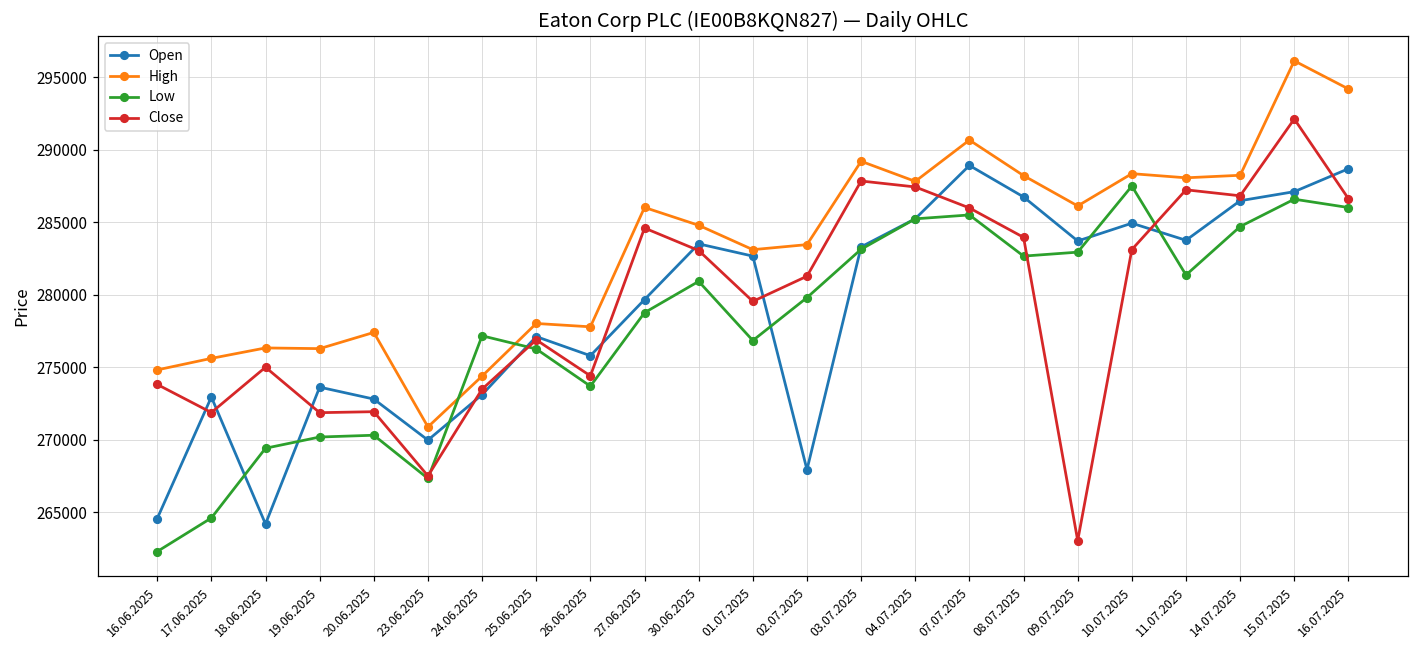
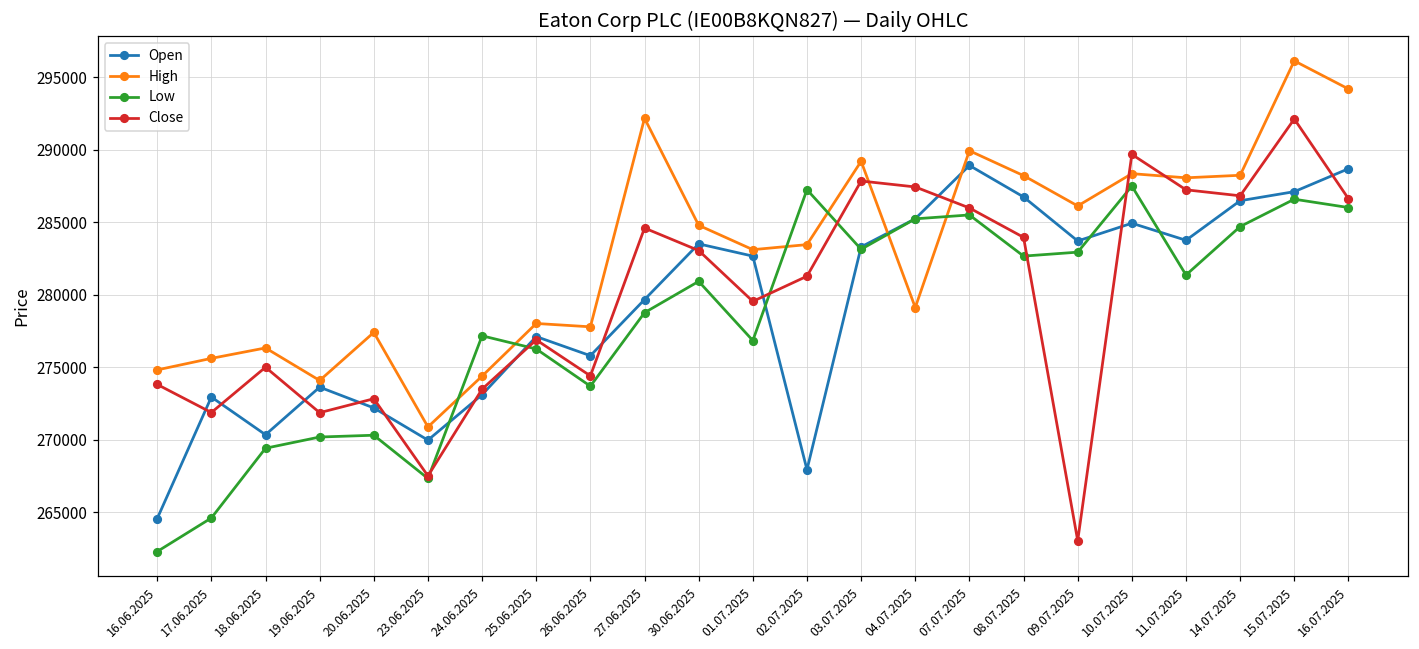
  {
    "Open": {
      "16.06.2025": 264600,
      "17.06.2025": 272900,
-     "18.06.2025": 264200,
+     "18.06.2025": 270300,
      "19.06.2025": 273600,
-     "20.06.2025": 272800,
+     "20.06.2025": 272200,
      "23.06.2025": 270000,
      "24.06.2025": 273100,
      "25.06.2025": 277100,
      "26.06.2025": 275800,
      "27.06.2025": 279700,
      "30.06.2025": 283500,
      "01.07.2025": 282700,
      "02.07.2025": 267900,
      "07.07.2025": 288900,
      "08.07.2025": 286800,
      "09.07.2025": 283700,
      "10.07.2025": 284900,
      "11.07.2025": 283800,
      "14.07.2025": 286500,
      "15.07.2025": 287100,
      "16.07.2025": 288700
    },
    "High": {
      "16.06.2025": 274800,
      "17.06.2025": 275600,
      "18.06.2025": 276300,
-     "19.06.2025": 276300,
+     "19.06.2025": 274100,
      "20.06.2025": 277400,
      "23.06.2025": 270900,
      "24.06.2025": 274400,
      "25.06.2025": 278000,
      "26.06.2025": 277800,
-     "27.06.2025": 286000,
+     "27.06.2025": 292200,
      "30.06.2025": 284800,
      "01.07.2025": 283100,
      "02.07.2025": 283500,
      "03.07.2025": 289200,
-     "04.07.2025": 287800,
-     "07.07.2025": 290700,
+     "04.07.2025": 279100,
+     "07.07.2025": 289900,
      "08.07.2025": 288200,
      "09.07.2025": 286100,
      "10.07.2025": 288400,
      "11.07.2025": 288100,
      "14.07.2025": 288200,
      "15.07.2025": 296100,
      "16.07.2025": 294200
    },
    "Low": {
      "16.06.2025": 262300,
      "17.06.2025": 264600,
      "18.06.2025": 269400,
      "19.06.2025": 270200,
      "20.06.2025": 270300,
      "24.06.2025": 277200,
      "25.06.2025": 276300,
      "26.06.2025": 273700,
      "27.06.2025": 278800,
      "30.06.2025": 280900,
      "01.07.2025": 276800,
-     "02.07.2025": 279800,
+     "02.07.2025": 287300,
      "07.07.2025": 285500,
      "08.07.2025": 282700,
      "09.07.2025": 282900,
      "10.07.2025": 287500,
      "11.07.2025": 281400,
      "14.07.2025": 284700,
      "15.07.2025": 286600,
      "16.07.2025": 286000
    },
    "Close": {
      "16.06.2025": 273800,
      "17.06.2025": 271900,
      "18.06.2025": 275000,
      "19.06.2025": 271900,
-     "20.06.2025": 271900,
+     "20.06.2025": 272800,
      "24.06.2025": 273500,
      "25.06.2025": 276900,
      "26.06.2025": 274400,
      "27.06.2025": 284600,
      "30.06.2025": 283100,
      "01.07.2025": 279500,
      "02.07.2025": 281300,
      "03.07.2025": 287800,
      "04.07.2025": 287400,
      "07.07.2025": 286000,
      "08.07.2025": 284000,
      "09.07.2025": 263000,
-     "10.07.2025": 283100,
+     "10.07.2025": 289700,
      "11.07.2025": 287200,
      "14.07.2025": 286800,
      "15.07.2025": 292100,
      "16.07.2025": 286600
    }
  }
